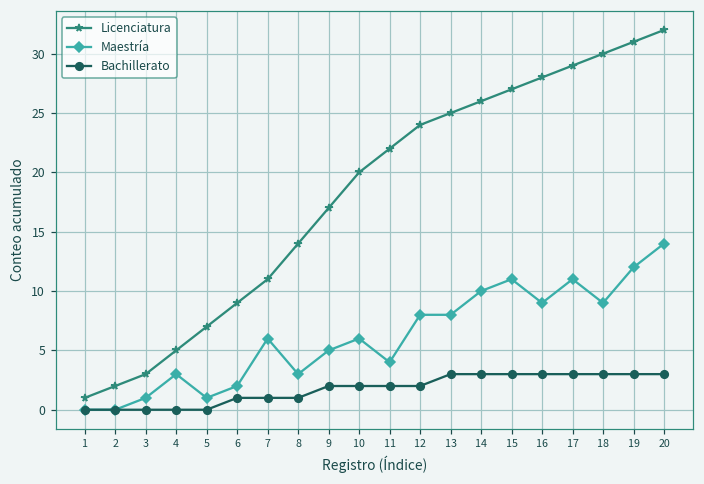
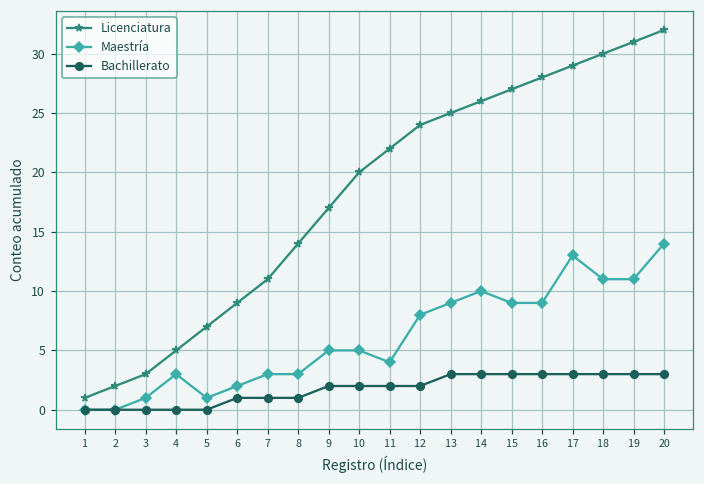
  {
    "Maestría": {
      "3": 1,
      "4": 3,
      "5": 1,
      "6": 2,
-     "7": 6,
+     "7": 3,
      "8": 3,
      "9": 5,
-     "10": 6,
+     "10": 5,
      "11": 4,
      "12": 8,
-     "13": 8,
+     "13": 9,
      "14": 10,
-     "15": 11,
+     "15": 9,
      "16": 9,
-     "17": 11,
-     "18": 9,
-     "19": 12,
+     "17": 13,
+     "18": 11,
+     "19": 11,
      "20": 14
    }
  }
